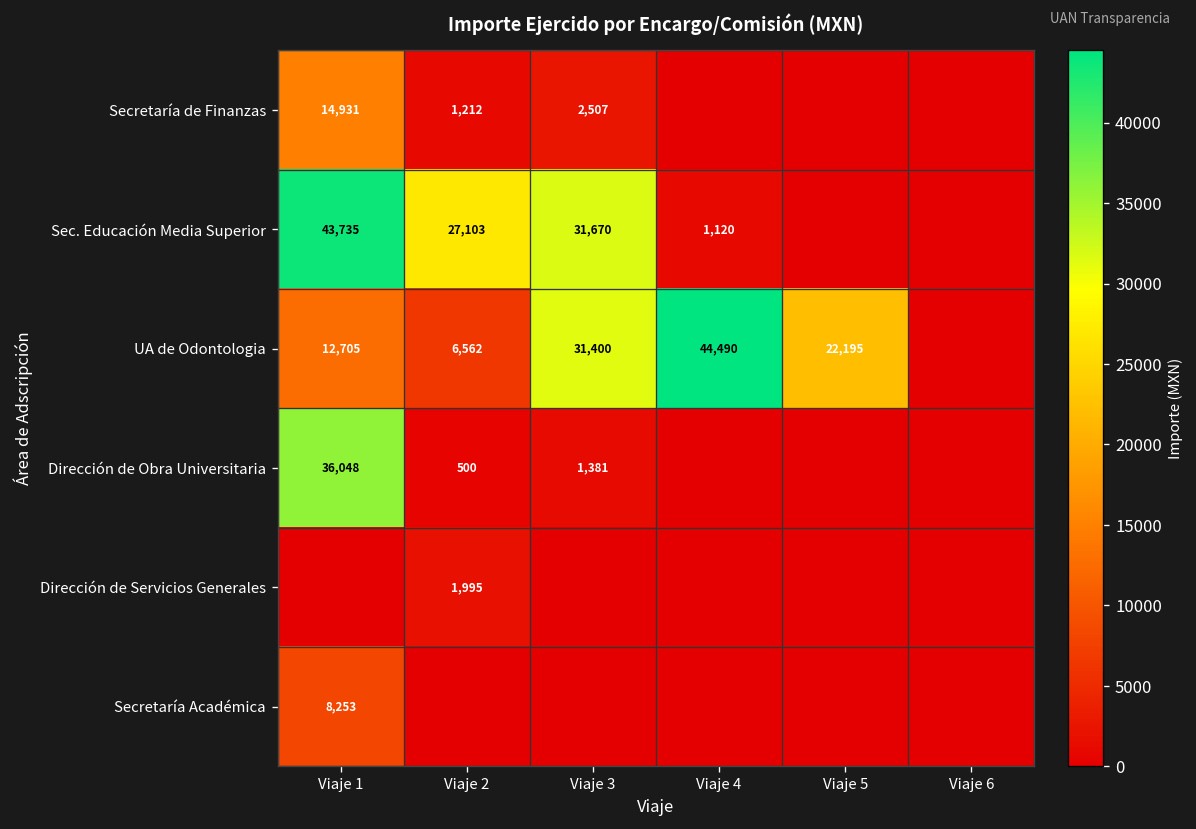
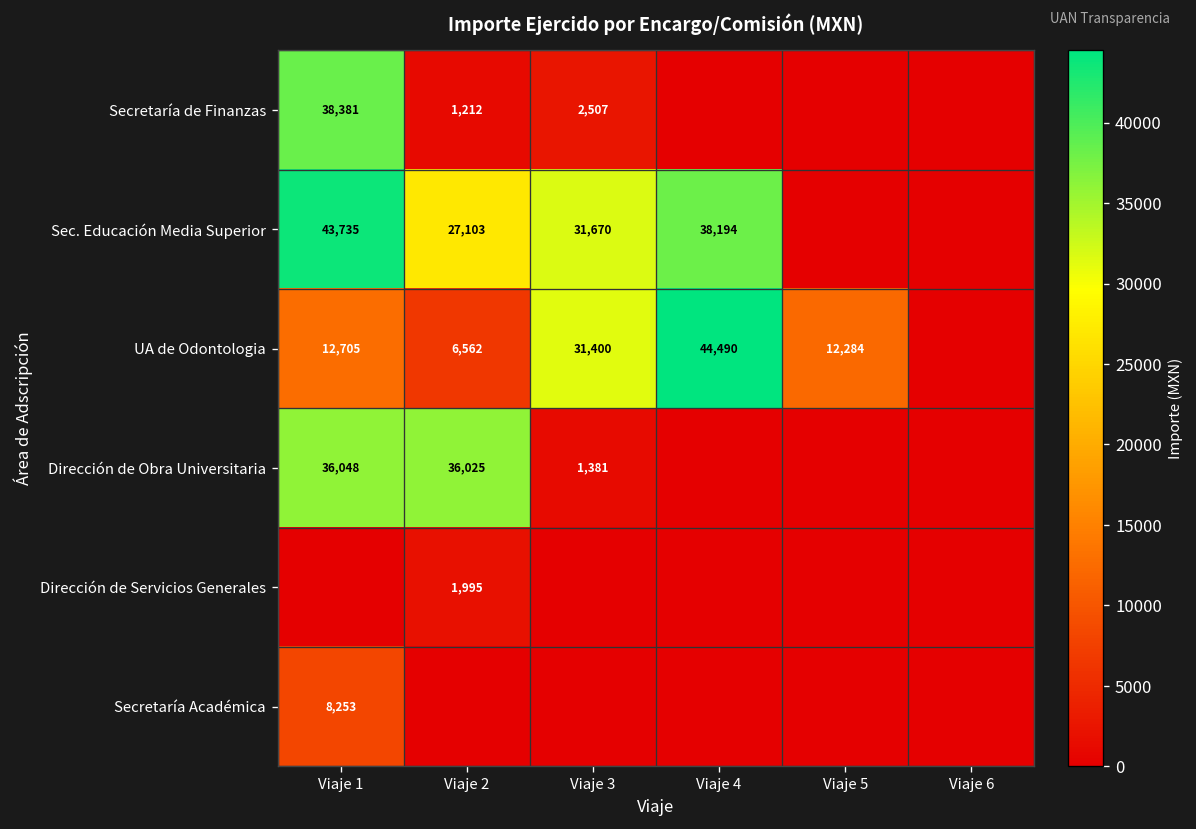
  {
    "Secretaría de Finanzas": {
-     "Viaje 1": "14,931",
+     "Viaje 1": "38,381",
      "Viaje 2": "1,212",
      "Viaje 3": "2,507"
    },
    "Sec. Educación Media Superior": {
      "Viaje 1": "43,735",
      "Viaje 2": "27,103",
      "Viaje 3": "31,670",
-     "Viaje 4": "1,120"
+     "Viaje 4": "38,194"
    },
    "UA de Odontologia": {
      "Viaje 1": "12,705",
      "Viaje 2": "6,562",
      "Viaje 3": "31,400",
      "Viaje 4": "44,490",
-     "Viaje 5": "22,195"
+     "Viaje 5": "12,284"
    },
    "Dirección de Obra Universitaria": {
      "Viaje 1": "36,048",
-     "Viaje 2": "500",
+     "Viaje 2": "36,025",
      "Viaje 3": "1,381"
    },
    "Dirección de Servicios Generales": {
      "Viaje 2": "1,995"
    },
    "Secretaría Académica": {
      "Viaje 1": "8,253"
    }
  }
